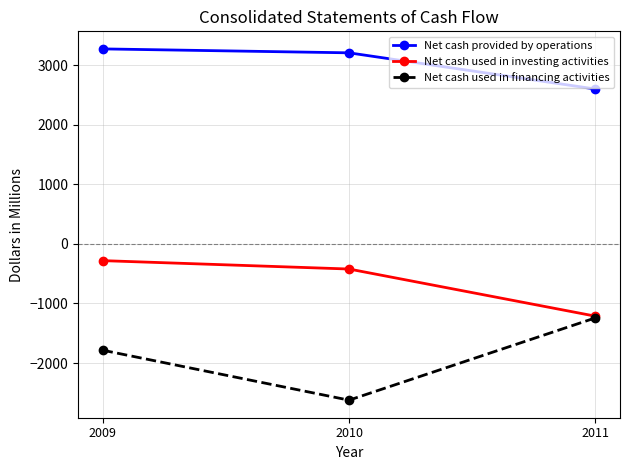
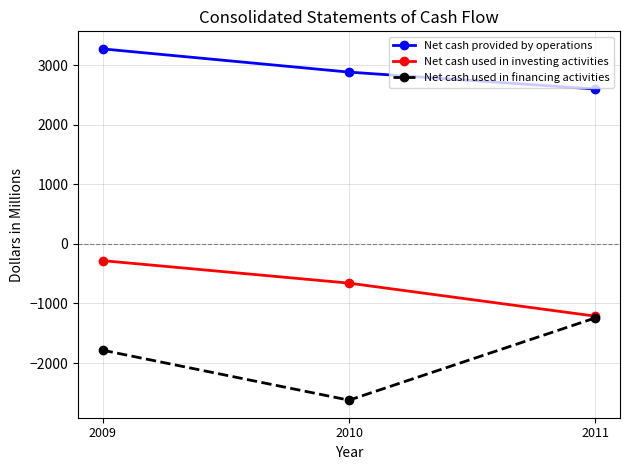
  {
    "Net cash provided by operations": {
      "2009": 3300,
-     "2010": 3200,
+     "2010": 2900,
      "2011": 2600
    },
    "Net cash used in investing activities": {
      "2009": -300,
-     "2010": -400
+     "2010": -700
    },
    "Net cash used in financing activities": {
      "2009": -1800,
      "2010": -2600
    }
  }
